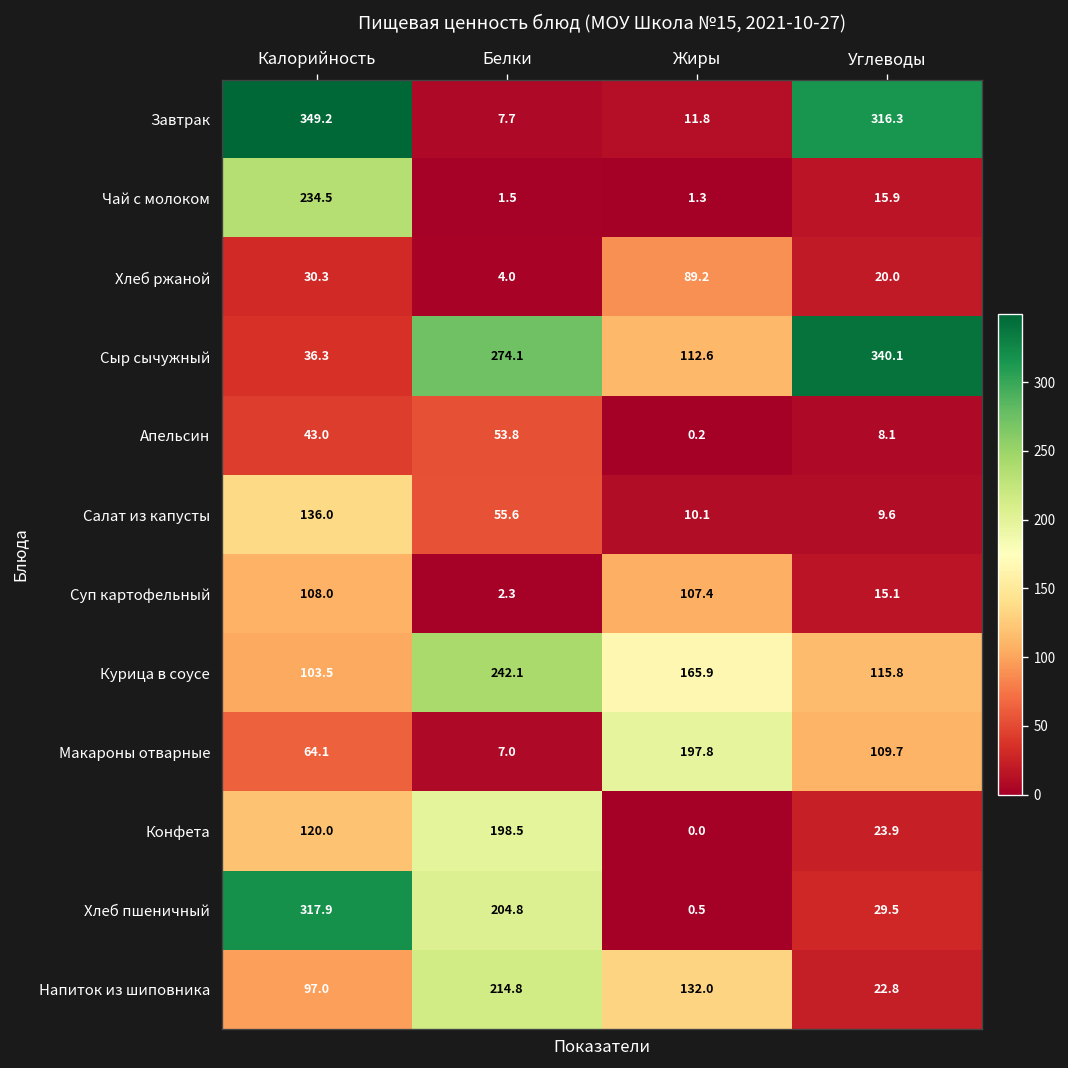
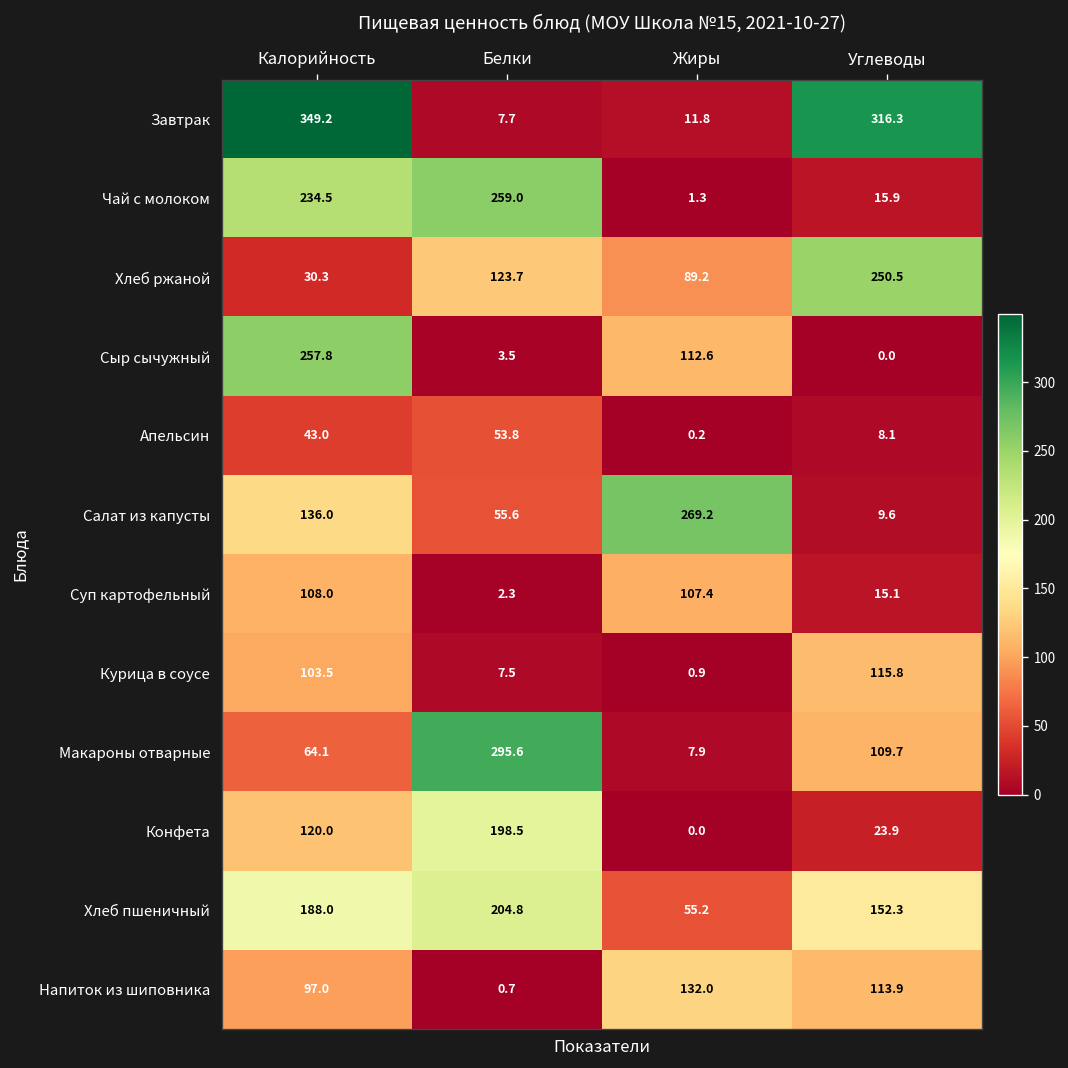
  {
    "Завтрак": {
      "Калорийность": 349.2,
      "Белки": 7.7,
      "Жиры": 11.8,
      "Углеводы": 316.3
    },
    "Чай с молоком": {
      "Калорийность": 234.5,
-     "Белки": 1.5,
+     "Белки": 259.0,
      "Жиры": 1.3,
      "Углеводы": 15.9
    },
    "Хлеб ржаной": {
      "Калорийность": 30.3,
-     "Белки": 4.0,
+     "Белки": 123.7,
      "Жиры": 89.2,
-     "Углеводы": 20.0
+     "Углеводы": 250.5
    },
    "Сыр сычужный": {
-     "Калорийность": 36.3,
-     "Белки": 274.1,
+     "Калорийность": 257.8,
+     "Белки": 3.5,
      "Жиры": 112.6,
-     "Углеводы": 340.1
+     "Углеводы": 0.0
    },
    "Апельсин": {
      "Калорийность": 43.0,
      "Белки": 53.8,
      "Жиры": 0.2,
      "Углеводы": 8.1
    },
    "Салат из капусты": {
      "Калорийность": 136.0,
      "Белки": 55.6,
-     "Жиры": 10.1,
+     "Жиры": 269.2,
      "Углеводы": 9.6
    },
    "Суп картофельный": {
      "Калорийность": 108.0,
      "Белки": 2.3,
      "Жиры": 107.4,
      "Углеводы": 15.1
    },
    "Курица в соусе": {
      "Калорийность": 103.5,
-     "Белки": 242.1,
-     "Жиры": 165.9,
+     "Белки": 7.5,
+     "Жиры": 0.9,
      "Углеводы": 115.8
    },
    "Макароны отварные": {
      "Калорийность": 64.1,
-     "Белки": 7.0,
-     "Жиры": 197.8,
+     "Белки": 295.6,
+     "Жиры": 7.9,
      "Углеводы": 109.7
    },
    "Конфета": {
      "Калорийность": 120.0,
      "Белки": 198.5,
      "Жиры": 0.0,
      "Углеводы": 23.9
    },
    "Хлеб пшеничный": {
-     "Калорийность": 317.9,
+     "Калорийность": 188.0,
      "Белки": 204.8,
-     "Жиры": 0.5,
-     "Углеводы": 29.5
+     "Жиры": 55.2,
+     "Углеводы": 152.3
    },
    "Напиток из шиповника": {
      "Калорийность": 97.0,
-     "Белки": 214.8,
+     "Белки": 0.7,
      "Жиры": 132.0,
-     "Углеводы": 22.8
+     "Углеводы": 113.9
    }
  }
